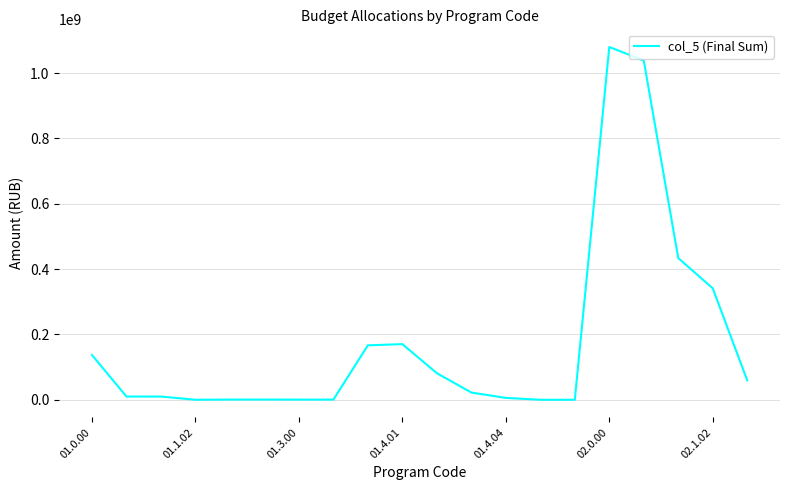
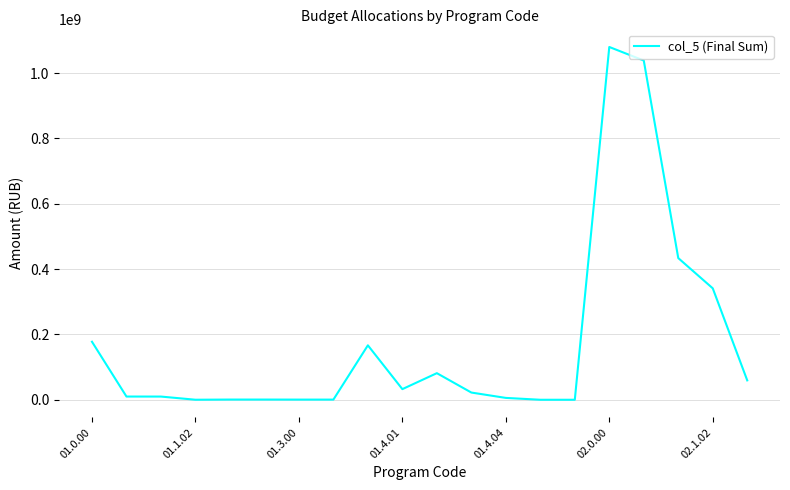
  {
-   "01.0.00": 140000000,
+   "01.0.00": 180000000,
    "01.1.02": 0,
    "01.3.00": 0,
-   "01.4.01": 170000000,
+   "01.4.01": 30000000,
    "01.4.04": 10000000,
    "02.0.00": 1080000000,
    "02.1.02": 340000000
  }
